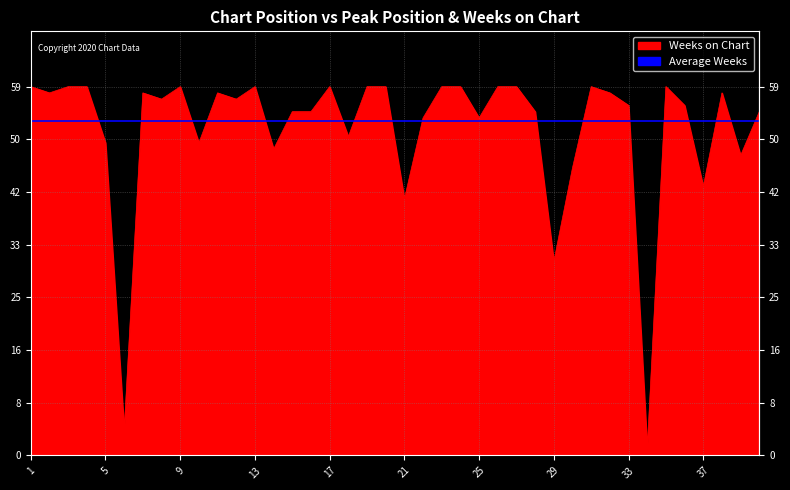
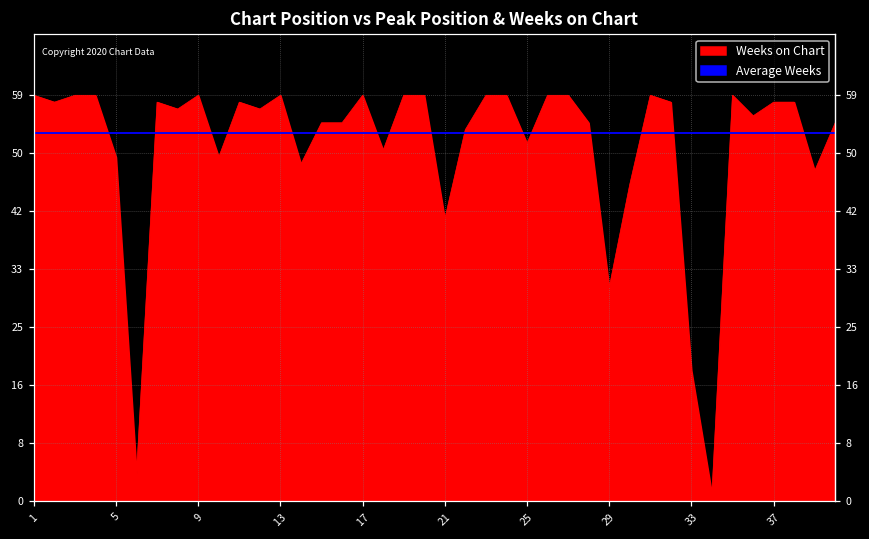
  {
    "1": 59,
    "5": 50,
    "9": 59,
    "13": 59,
    "17": 59,
    "21": 41,
-   "25": 54,
+   "25": 52,
    "29": 31,
-   "33": 56,
-   "37": 43
+   "33": 19,
+   "37": 58
  }
